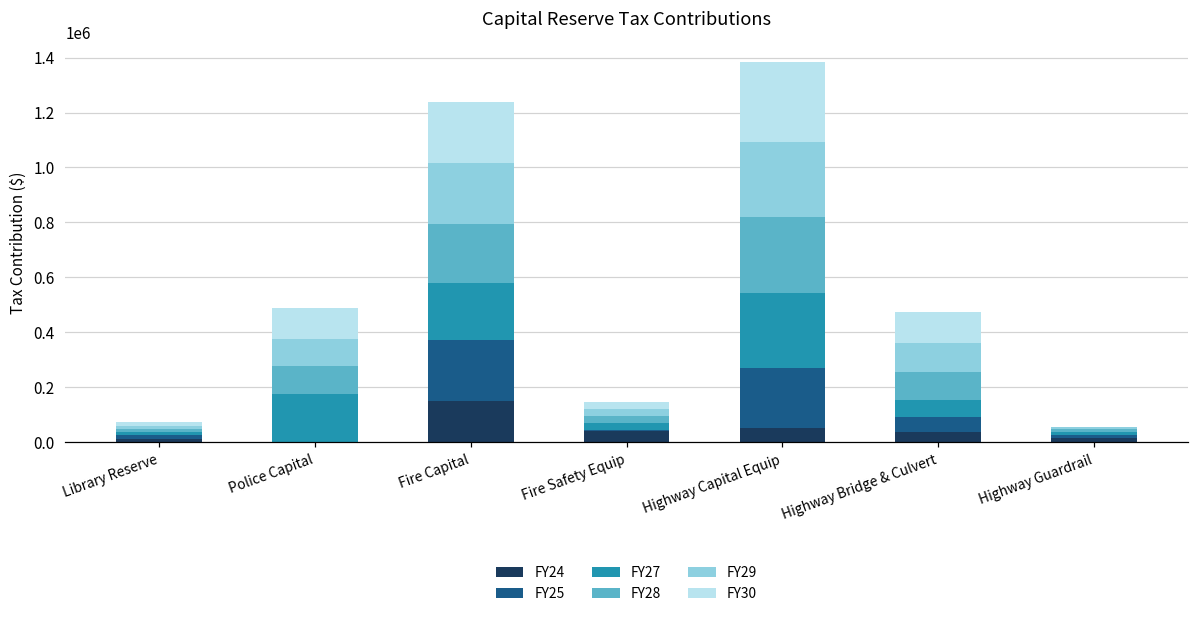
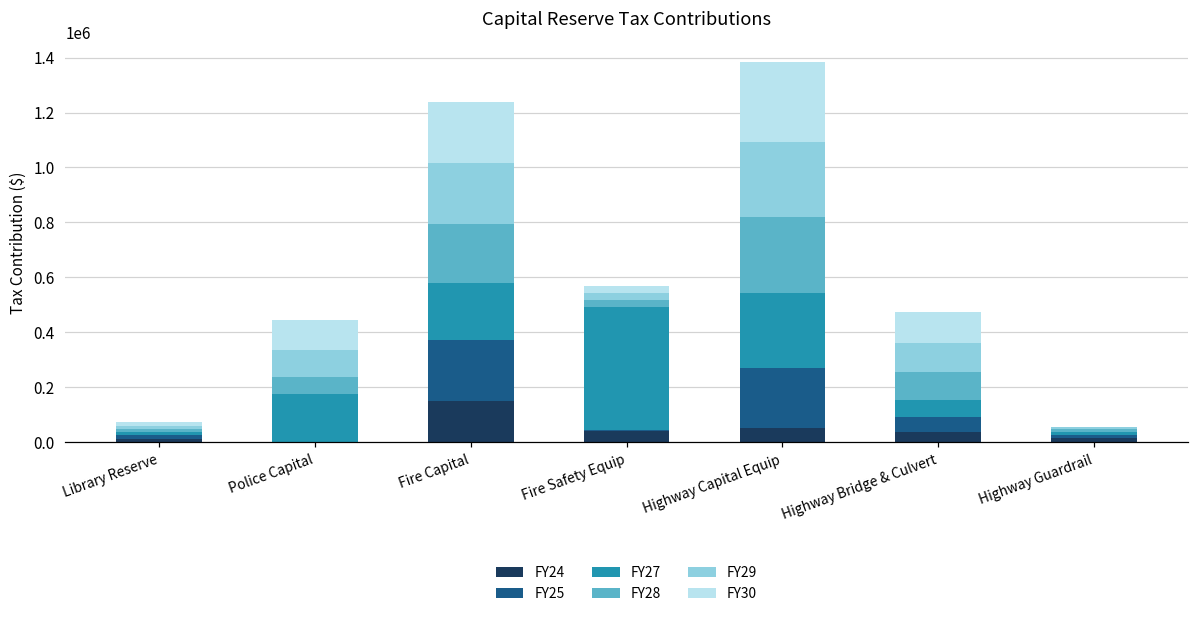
  {
    "FY27": {
      "Library Reserve": 10000,
      "Police Capital": 180000,
      "Fire Capital": 210000,
-     "Fire Safety Equip": 30000,
+     "Fire Safety Equip": 450000,
      "Highway Capital Equip": 280000,
      "Highway Bridge & Culvert": 60000
    },
    "FY28": {
      "Library Reserve": 10000,
-     "Police Capital": 100000,
+     "Police Capital": 60000,
      "Fire Capital": 220000,
      "Fire Safety Equip": 30000,
      "Highway Capital Equip": 280000,
      "Highway Bridge & Culvert": 100000
    }
  }
